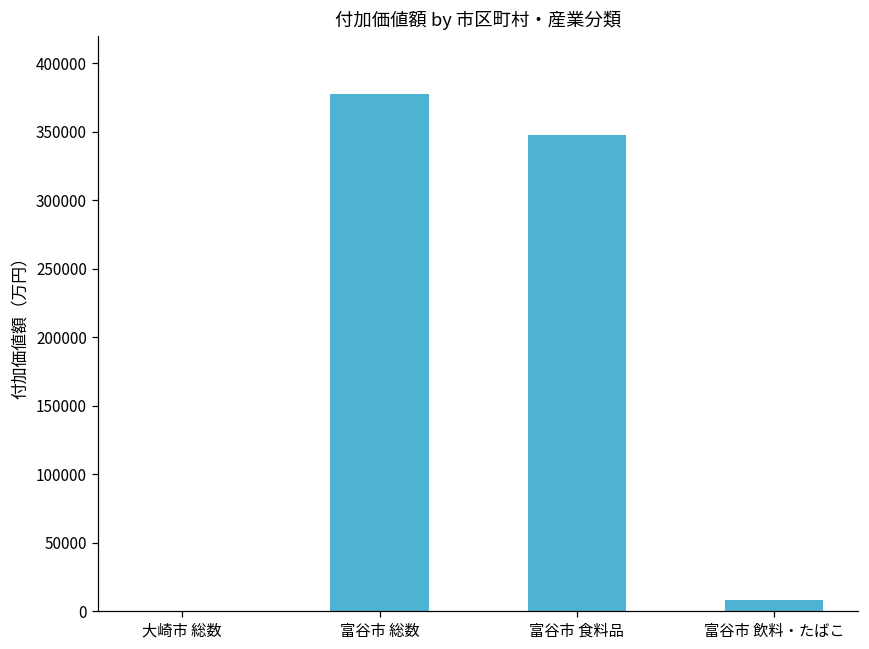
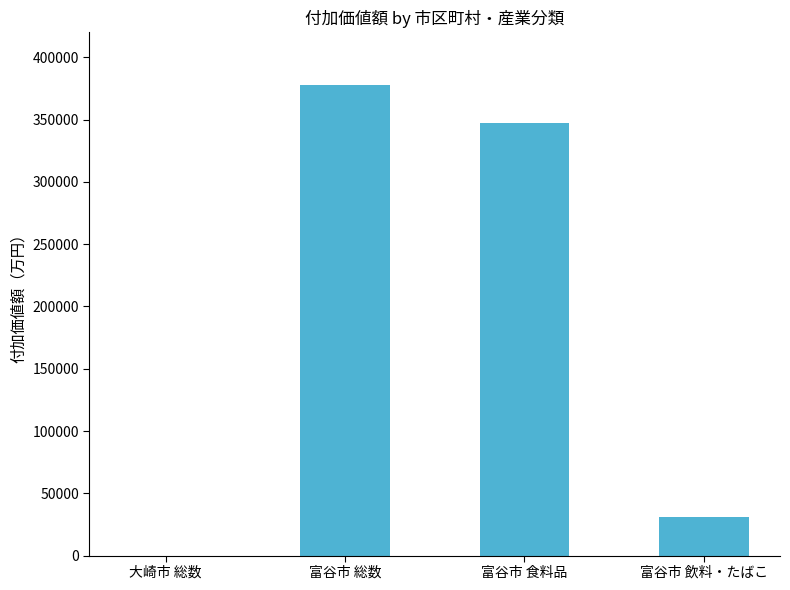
  {
    "大崎市 総数": 0,
    "富谷市 総数": 378000,
    "富谷市 食料品": 347000,
-   "富谷市 飲料・たばこ": 8000
+   "富谷市 飲料・たばこ": 31000
  }
